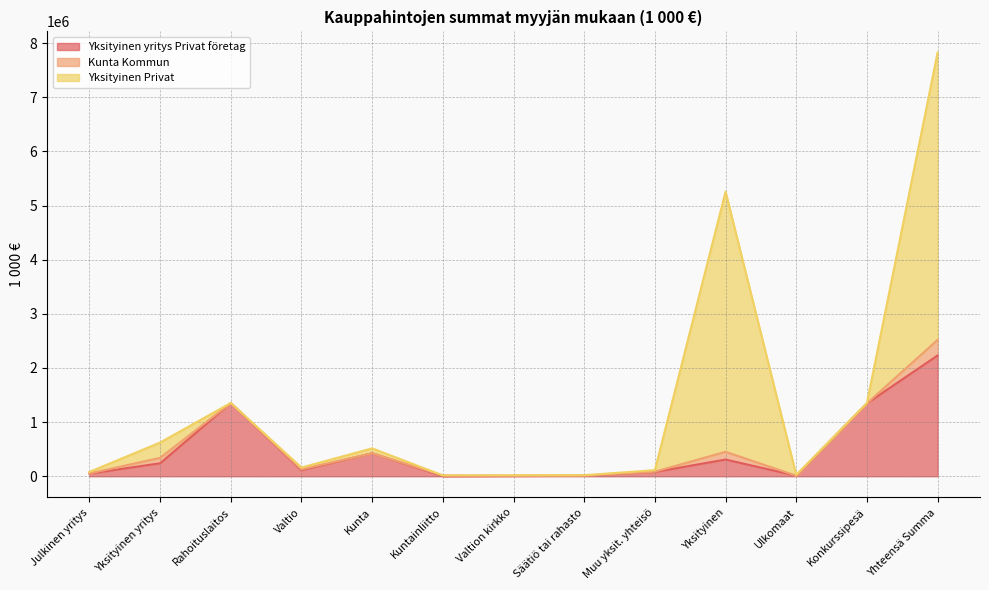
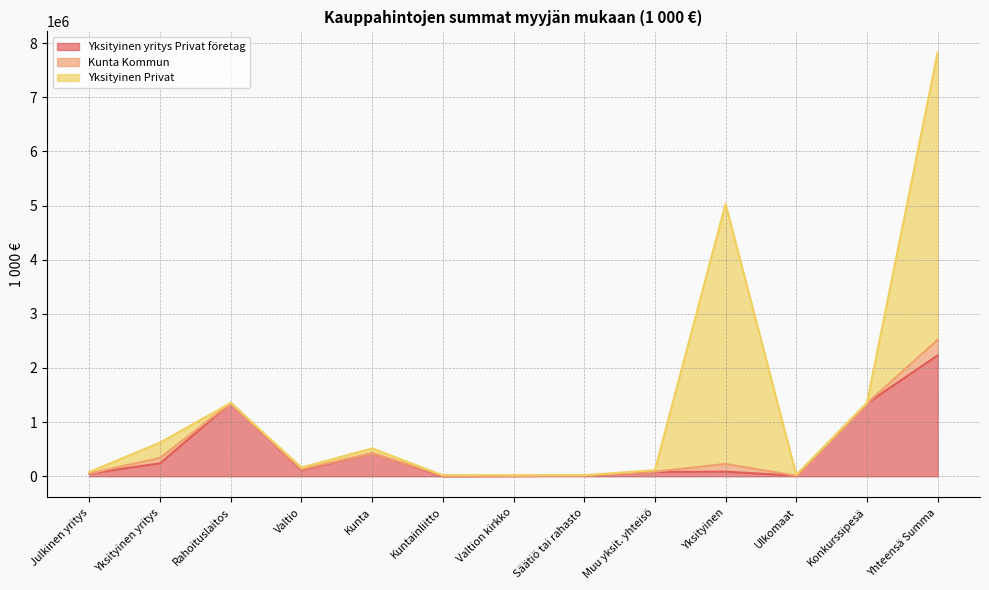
  {
    "Yksityinen yritys Privat företag": {
      "Yksityinen yritys": 200000,
-     "Yksityinen": 300000,
+     "Yksityinen": 100000,
      "Yhteensä Summa": 2200000
    }
  }
